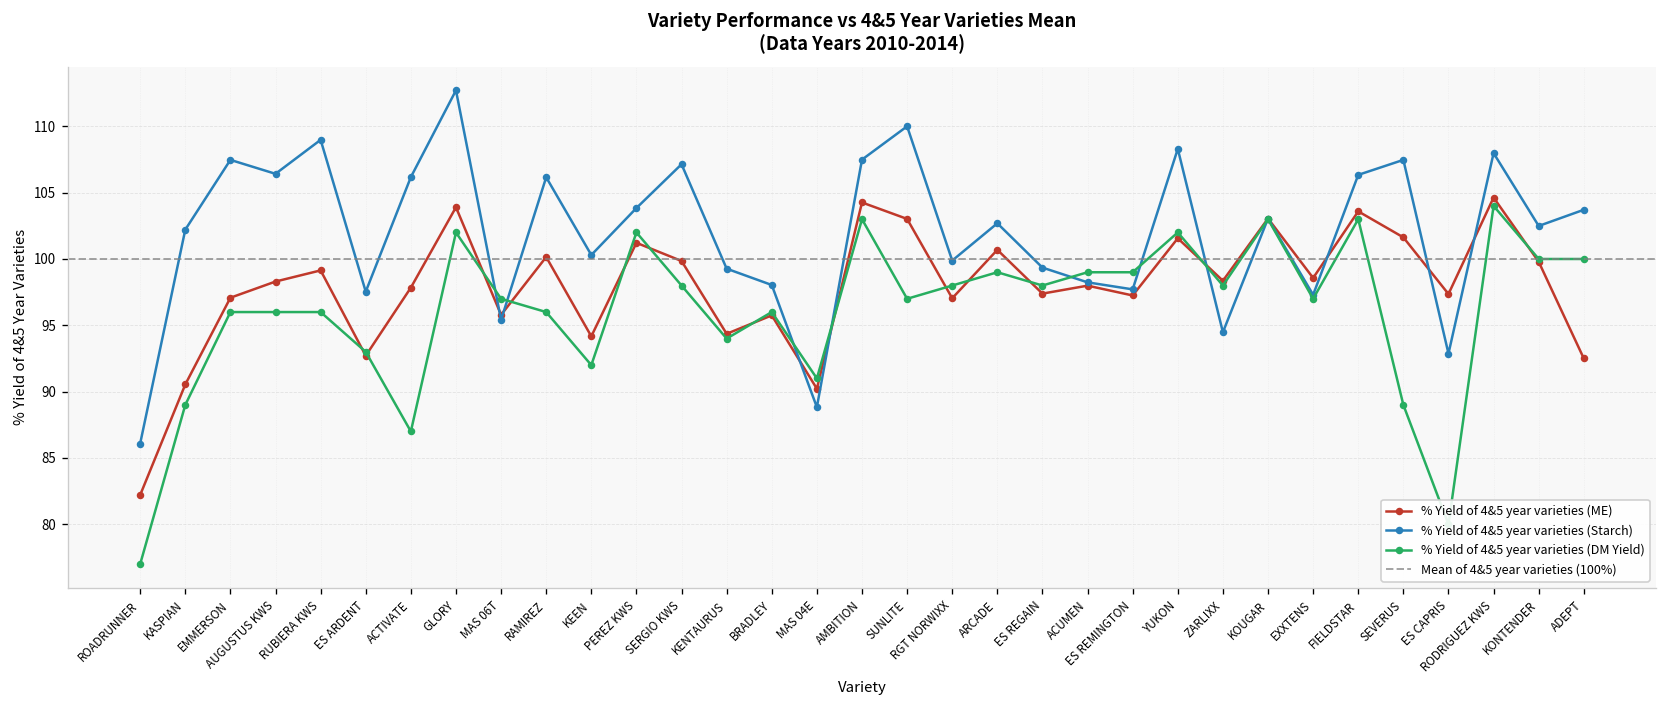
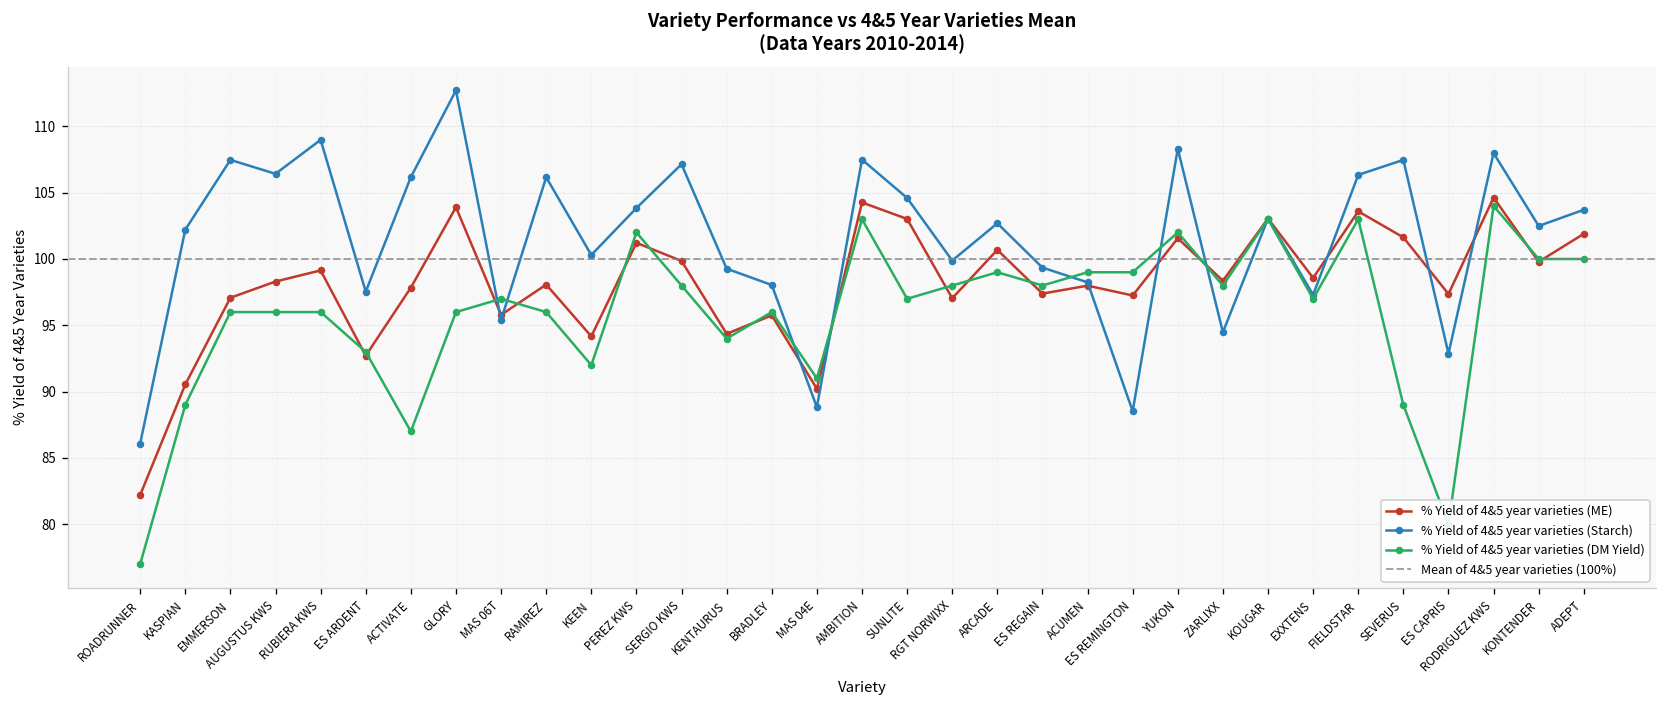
  {
    "% Yield of 4&5 year varieties (ME)": {
      "ROADRUNNER": 82.2,
      "KASPIAN": 90.5,
      "EMMERSON": 97.1,
      "AUGUSTUS KWS": 98.3,
      "RUBIERA KWS": 99.1,
      "ES ARDENT": 92.7,
      "ACTIVATE": 97.8,
      "GLORY": 103.9,
      "MAS 06T": 95.8,
-     "RAMIREZ": 100.2,
+     "RAMIREZ": 98.1,
      "KEEN": 94.2,
      "PEREZ KWS": 101.2,
      "SERGIO KWS": 99.9,
      "KENTAURUS": 94.4,
      "BRADLEY": 95.8,
      "MAS 04E": 90.2,
      "AMBITION": 104.3,
      "SUNLITE": 103.0,
      "RGT NORWIXX": 97.0,
      "ARCADE": 100.7,
      "ES REGAIN": 97.4,
      "ACUMEN": 98.0,
      "ES REMINGTON": 97.3,
      "YUKON": 101.6,
      "ZARLIXX": 98.4,
      "EXXTENS": 98.6,
      "FIELDSTAR": 103.6,
      "SEVERUS": 101.6,
      "ES CAPRIS": 97.4,
      "RODRIGUEZ KWS": 104.6,
-     "ADEPT": 92.5
+     "ADEPT": 101.9
    },
    "% Yield of 4&5 year varieties (Starch)": {
      "ROADRUNNER": 86.1,
      "KASPIAN": 102.2,
      "EMMERSON": 107.5,
      "AUGUSTUS KWS": 106.4,
      "RUBIERA KWS": 109.0,
      "ES ARDENT": 97.5,
      "ACTIVATE": 106.2,
      "GLORY": 112.7,
      "MAS 06T": 95.4,
      "RAMIREZ": 106.2,
      "KEEN": 100.3,
      "PEREZ KWS": 103.8,
      "SERGIO KWS": 107.1,
      "KENTAURUS": 99.3,
      "BRADLEY": 98.0,
      "MAS 04E": 88.8,
      "AMBITION": 107.5,
-     "SUNLITE": 110.0,
+     "SUNLITE": 104.6,
      "RGT NORWIXX": 99.9,
      "ARCADE": 102.7,
      "ES REGAIN": 99.4,
      "ACUMEN": 98.2,
-     "ES REMINGTON": 97.7,
+     "ES REMINGTON": 88.5,
      "YUKON": 108.3,
      "ZARLIXX": 94.5,
      "EXXTENS": 97.3,
      "FIELDSTAR": 106.3,
      "SEVERUS": 107.5,
      "ES CAPRIS": 92.9,
      "RODRIGUEZ KWS": 108.0,
      "KONTENDER": 102.5,
      "ADEPT": 103.7
    },
    "% Yield of 4&5 year varieties (DM Yield)": {
      "ROADRUNNER": 77,
      "KASPIAN": 89,
      "EMMERSON": 96,
      "AUGUSTUS KWS": 96,
      "RUBIERA KWS": 96,
      "ES ARDENT": 93,
      "ACTIVATE": 87,
-     "GLORY": 102,
+     "GLORY": 96,
      "MAS 06T": 97,
      "RAMIREZ": 96,
      "KEEN": 92,
      "PEREZ KWS": 102,
      "SERGIO KWS": 98,
      "KENTAURUS": 94,
      "BRADLEY": 96,
      "MAS 04E": 91,
      "AMBITION": 103,
      "SUNLITE": 97,
      "RGT NORWIXX": 98,
      "ARCADE": 99,
      "ES REGAIN": 98,
      "ACUMEN": 99,
      "ES REMINGTON": 99,
      "YUKON": 102,
      "ZARLIXX": 98,
      "EXXTENS": 97,
      "FIELDSTAR": 103,
      "SEVERUS": 89,
      "RODRIGUEZ KWS": 104,
      "ADEPT": 100
    }
  }
